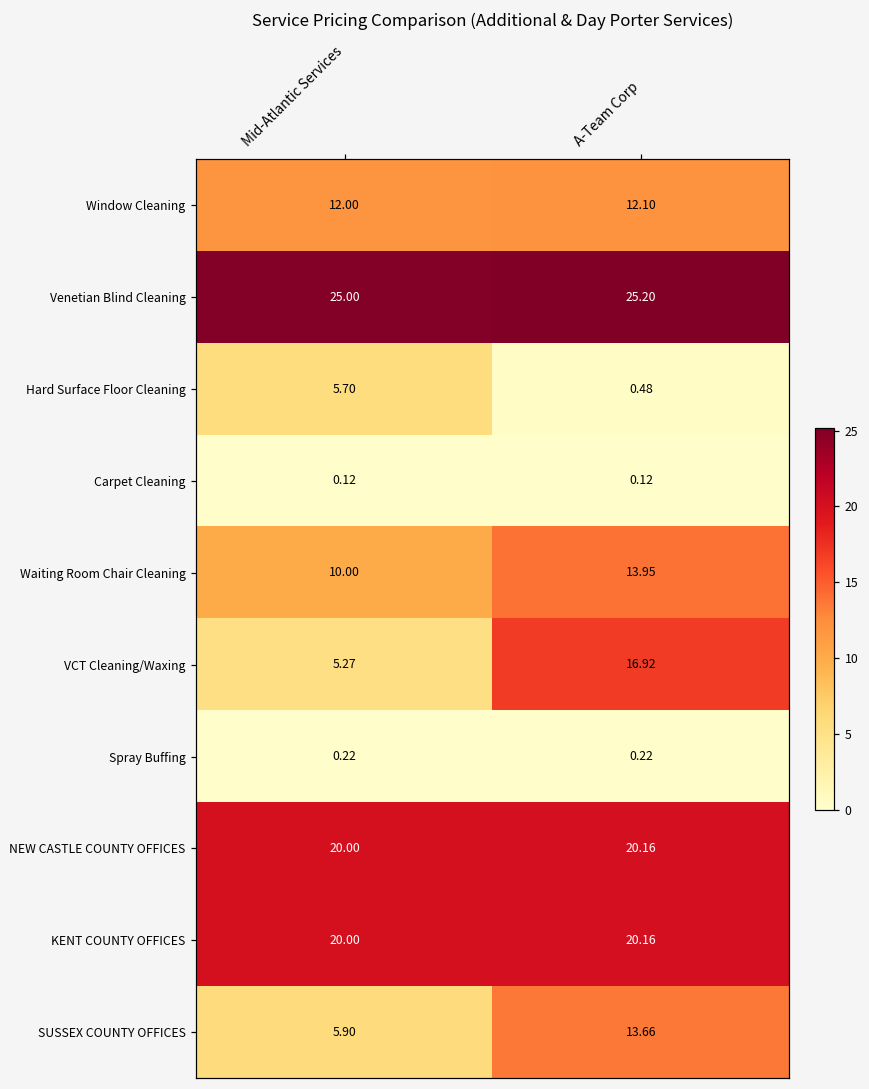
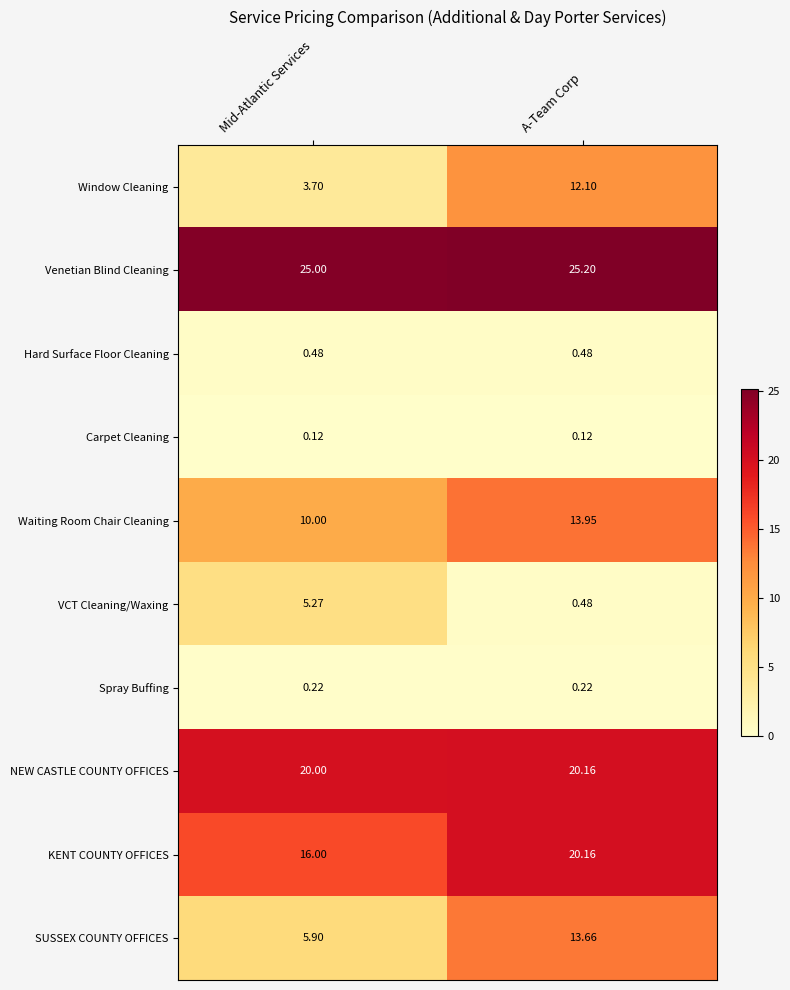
  {
    "Window Cleaning": {
-     "Mid-Atlantic Services": 12.00,
+     "Mid-Atlantic Services": 3.70,
      "A-Team Corp": 12.10
    },
    "Venetian Blind Cleaning": {
      "Mid-Atlantic Services": 25.00,
      "A-Team Corp": 25.20
    },
    "Hard Surface Floor Cleaning": {
-     "Mid-Atlantic Services": 5.70,
+     "Mid-Atlantic Services": 0.48,
      "A-Team Corp": 0.48
    },
    "Carpet Cleaning": {
      "Mid-Atlantic Services": 0.12,
      "A-Team Corp": 0.12
    },
    "Waiting Room Chair Cleaning": {
      "Mid-Atlantic Services": 10.00,
      "A-Team Corp": 13.95
    },
    "VCT Cleaning/Waxing": {
      "Mid-Atlantic Services": 5.27,
-     "A-Team Corp": 16.92
+     "A-Team Corp": 0.48
    },
    "Spray Buffing": {
      "Mid-Atlantic Services": 0.22,
      "A-Team Corp": 0.22
    },
    "NEW CASTLE COUNTY OFFICES": {
      "Mid-Atlantic Services": 20.00,
      "A-Team Corp": 20.16
    },
    "KENT COUNTY OFFICES": {
-     "Mid-Atlantic Services": 20.00,
+     "Mid-Atlantic Services": 16.00,
      "A-Team Corp": 20.16
    },
    "SUSSEX COUNTY OFFICES": {
      "Mid-Atlantic Services": 5.90,
      "A-Team Corp": 13.66
    }
  }
